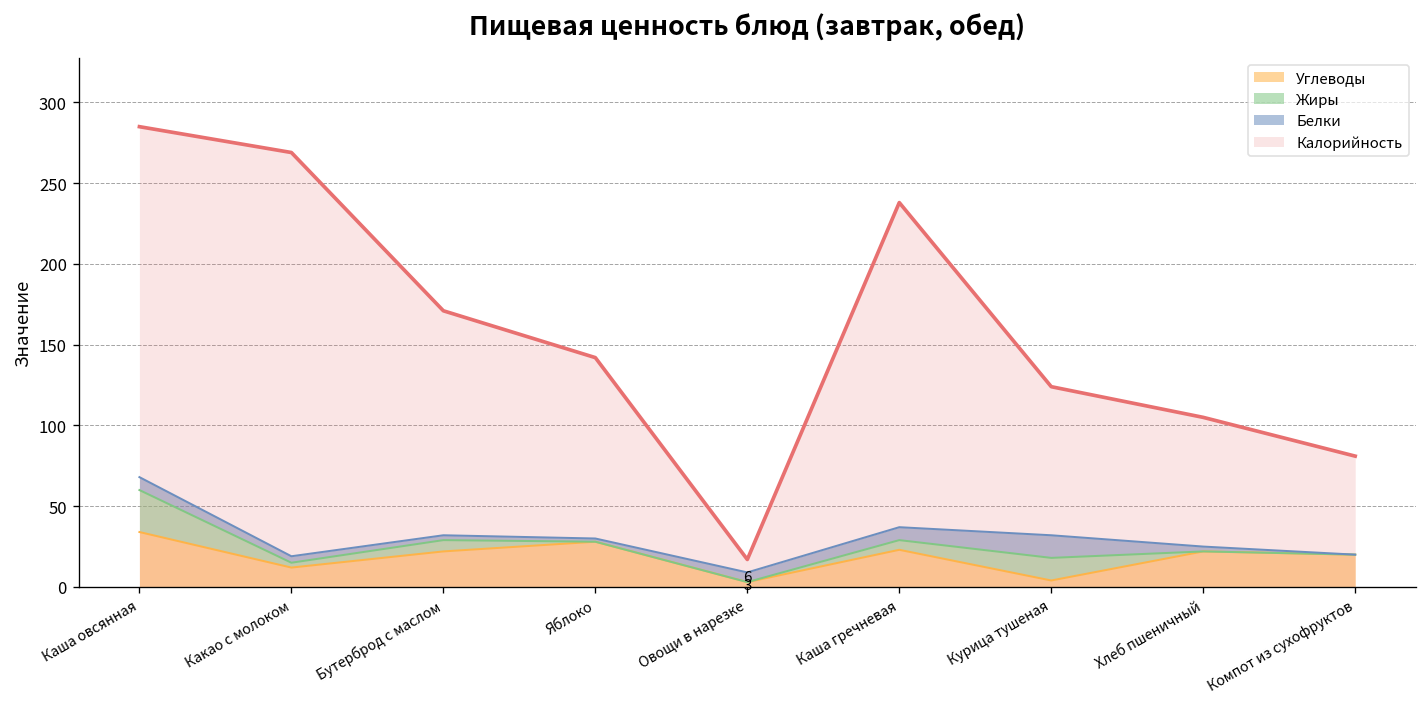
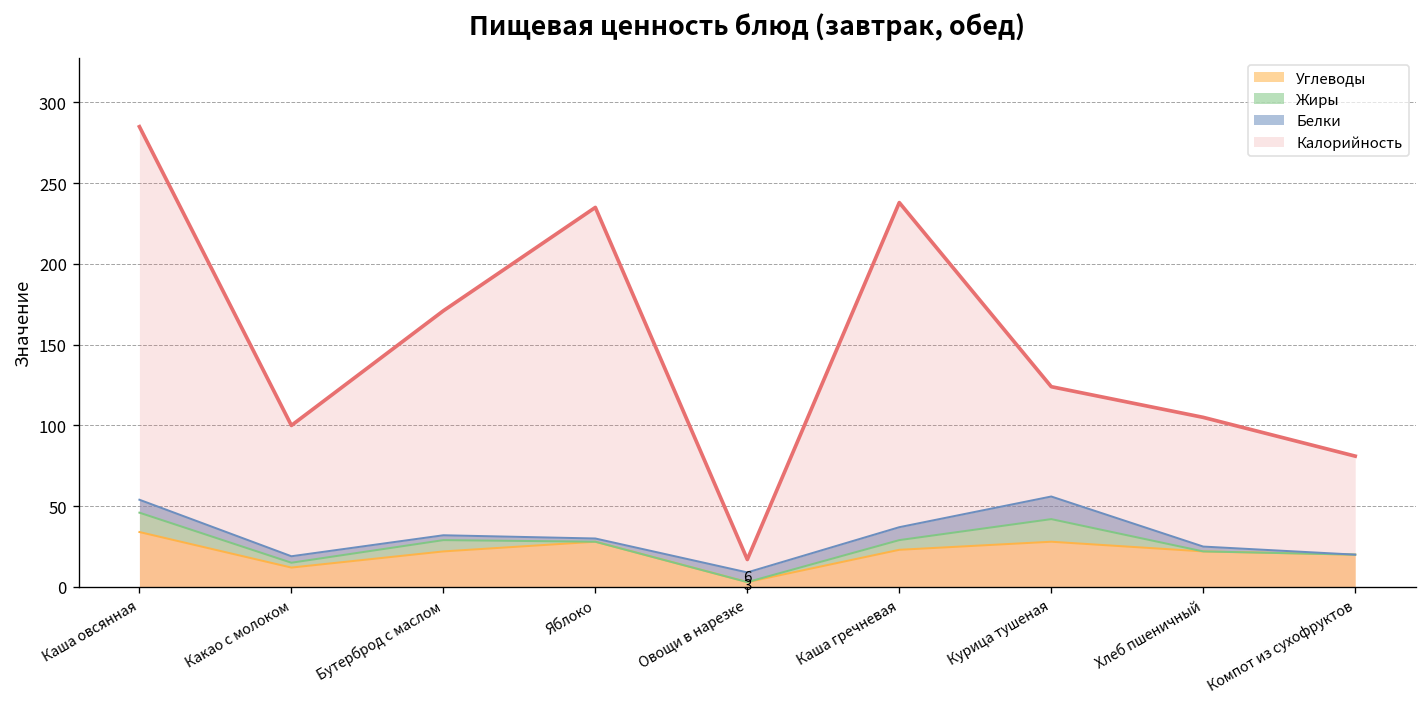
  {
    "Углеводы": {
      "Каша овсянная": 34,
      "Какао с молоком": 12,
      "Бутерброд с маслом": 22,
      "Каша гречневая": 23,
-     "Курица тушеная": 4
+     "Курица тушеная": 28
    },
    "Жиры": {
-     "Каша овсянная": 26,
+     "Каша овсянная": 12,
      "Какао с молоком": 3,
      "Бутерброд с маслом": 7,
      "Каша гречневая": 6,
      "Курица тушеная": 14
    },
    "Белки": {
      "Каша овсянная": 8,
      "Какао с молоком": 4,
      "Бутерброд с маслом": 3,
      "Яблоко": 2,
      "Каша гречневая": 8,
      "Курица тушеная": 14,
      "Хлеб пшеничный": 3
    },
    "Калорийность": {
      "Каша овсянная": 285,
-     "Какао с молоком": 269,
+     "Какао с молоком": 100,
      "Бутерброд с маслом": 171,
-     "Яблоко": 142,
+     "Яблоко": 235,
      "Овощи в нарезке": 17,
      "Каша гречневая": 238,
      "Курица тушеная": 124,
      "Хлеб пшеничный": 105,
      "Компот из сухофруктов": 81
    }
  }
